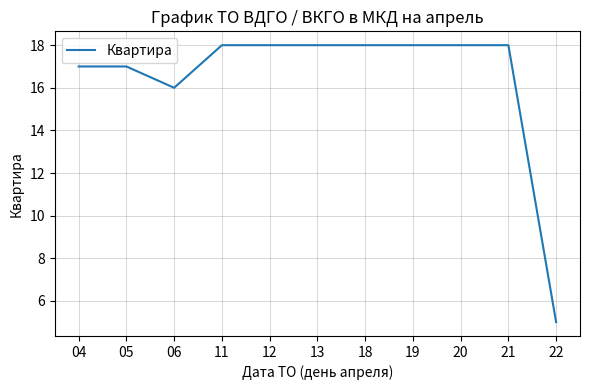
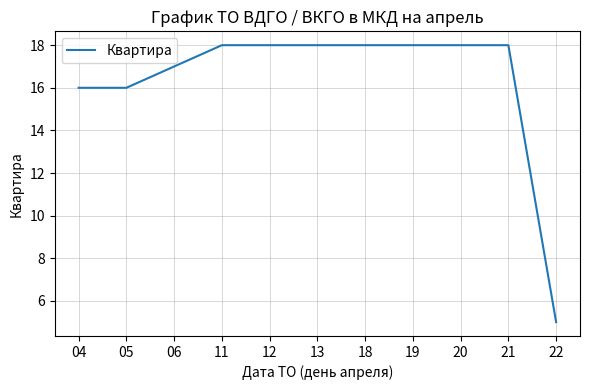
  {
-   "04": 17,
-   "05": 17,
-   "06": 16,
+   "04": 16,
+   "05": 16,
+   "06": 17,
    "11": 18,
    "12": 18,
    "13": 18,
    "18": 18,
    "19": 18,
    "20": 18,
    "21": 18,
    "22": 5
  }
